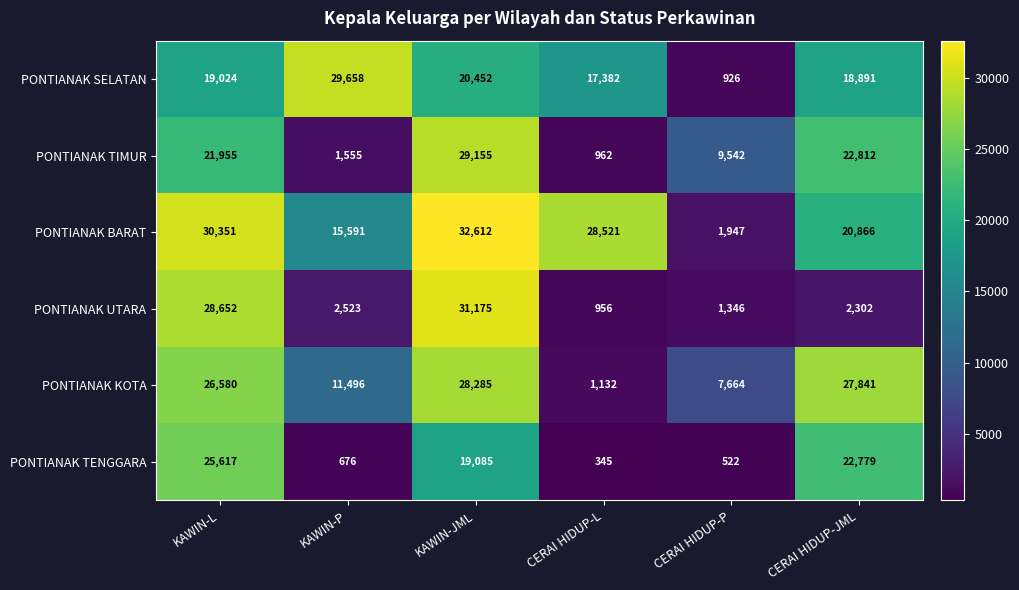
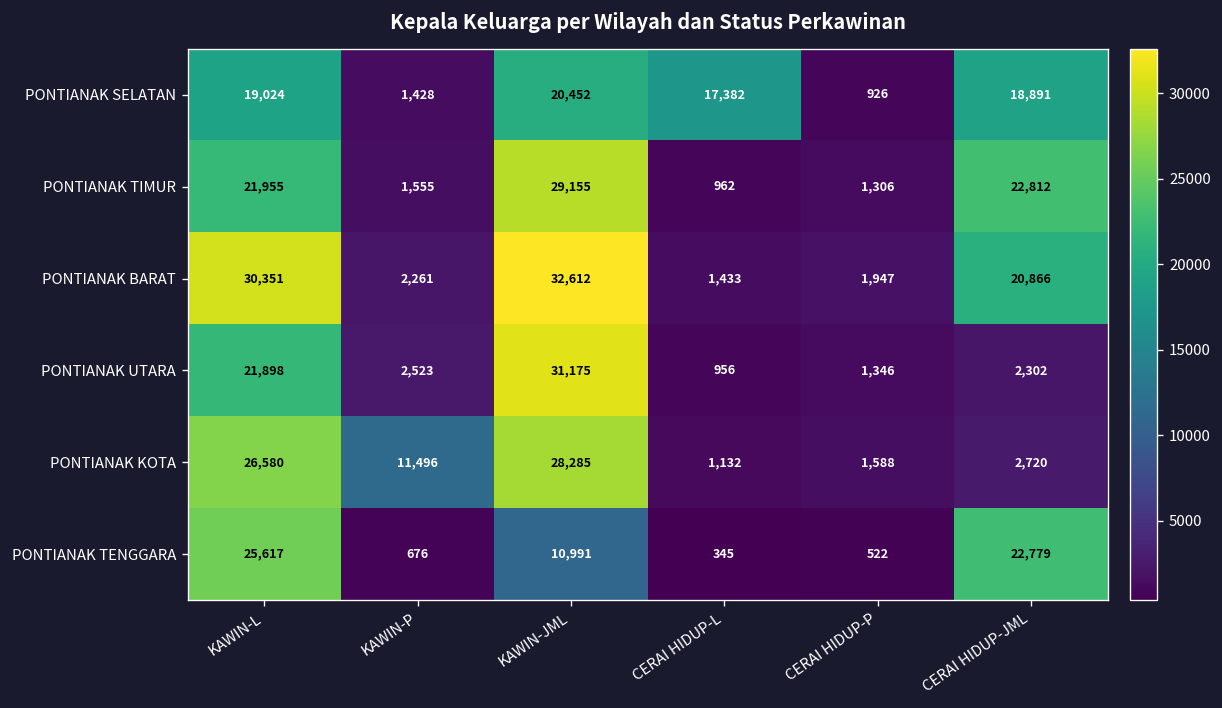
  {
    "PONTIANAK SELATAN": {
      "KAWIN-L": "19,024",
-     "KAWIN-P": "29,658",
+     "KAWIN-P": "1,428",
      "KAWIN-JML": "20,452",
      "CERAI HIDUP-L": "17,382",
      "CERAI HIDUP-P": "926",
      "CERAI HIDUP-JML": "18,891"
    },
    "PONTIANAK TIMUR": {
      "KAWIN-L": "21,955",
      "KAWIN-P": "1,555",
      "KAWIN-JML": "29,155",
      "CERAI HIDUP-L": "962",
-     "CERAI HIDUP-P": "9,542",
+     "CERAI HIDUP-P": "1,306",
      "CERAI HIDUP-JML": "22,812"
    },
    "PONTIANAK BARAT": {
      "KAWIN-L": "30,351",
-     "KAWIN-P": "15,591",
+     "KAWIN-P": "2,261",
      "KAWIN-JML": "32,612",
-     "CERAI HIDUP-L": "28,521",
+     "CERAI HIDUP-L": "1,433",
      "CERAI HIDUP-P": "1,947",
      "CERAI HIDUP-JML": "20,866"
    },
    "PONTIANAK UTARA": {
-     "KAWIN-L": "28,652",
+     "KAWIN-L": "21,898",
      "KAWIN-P": "2,523",
      "KAWIN-JML": "31,175",
      "CERAI HIDUP-L": "956",
      "CERAI HIDUP-P": "1,346",
      "CERAI HIDUP-JML": "2,302"
    },
    "PONTIANAK KOTA": {
      "KAWIN-L": "26,580",
      "KAWIN-P": "11,496",
      "KAWIN-JML": "28,285",
      "CERAI HIDUP-L": "1,132",
-     "CERAI HIDUP-P": "7,664",
-     "CERAI HIDUP-JML": "27,841"
+     "CERAI HIDUP-P": "1,588",
+     "CERAI HIDUP-JML": "2,720"
    },
    "PONTIANAK TENGGARA": {
      "KAWIN-L": "25,617",
      "KAWIN-P": "676",
-     "KAWIN-JML": "19,085",
+     "KAWIN-JML": "10,991",
      "CERAI HIDUP-L": "345",
      "CERAI HIDUP-P": "522",
      "CERAI HIDUP-JML": "22,779"
    }
  }
